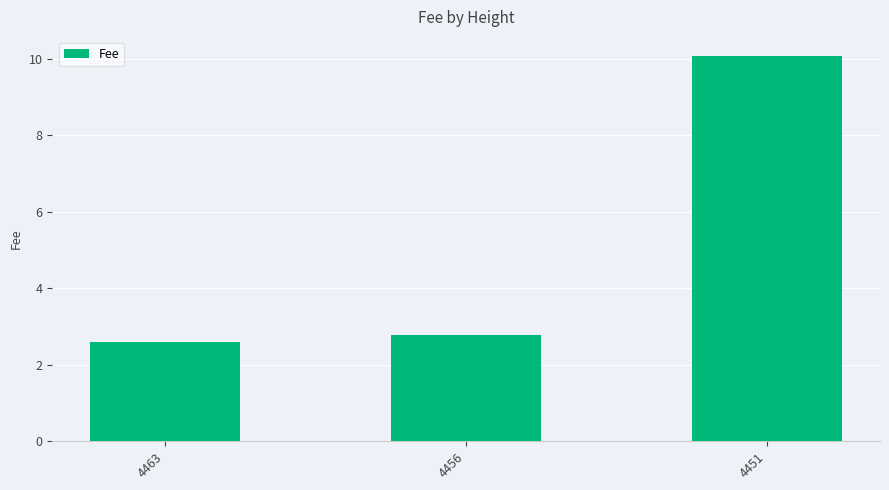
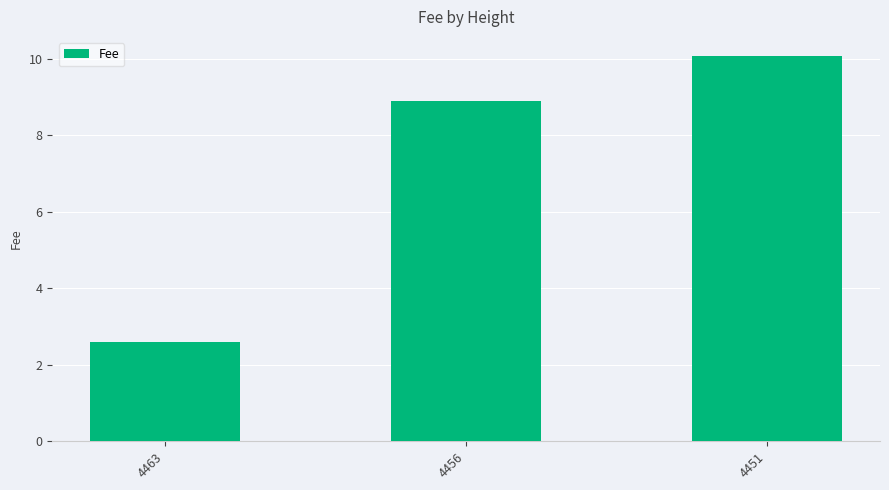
  {
    "4463": 2.6,
-   "4456": 2.8,
+   "4456": 8.9,
    "4451": 10.1
  }
